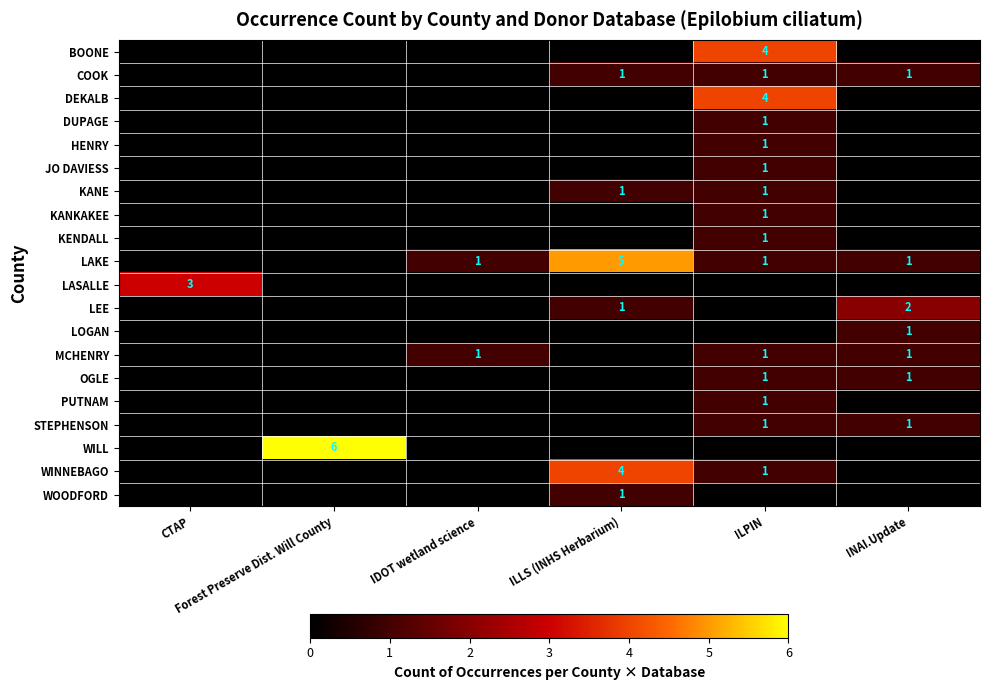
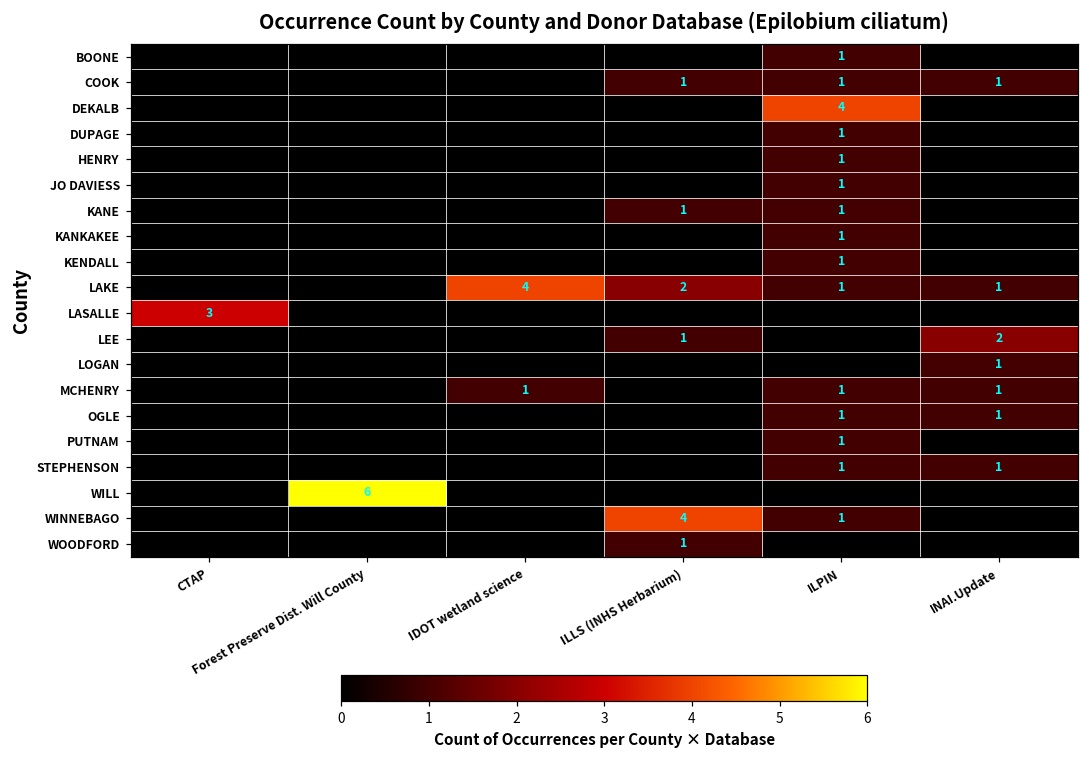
  {
    "BOONE": {
-     "ILPIN": 4
+     "ILPIN": 1
    },
    "COOK": {
      "ILLS (INHS Herbarium)": 1,
      "ILPIN": 1,
      "INAI.Update": 1
    },
    "DEKALB": {
      "ILPIN": 4
    },
    "DUPAGE": {
      "ILPIN": 1
    },
    "HENRY": {
      "ILPIN": 1
    },
    "JO DAVIESS": {
      "ILPIN": 1
    },
    "KANE": {
      "ILLS (INHS Herbarium)": 1,
      "ILPIN": 1
    },
    "KANKAKEE": {
      "ILPIN": 1
    },
    "KENDALL": {
      "ILPIN": 1
    },
    "LAKE": {
-     "IDOT wetland science": 1,
-     "ILLS (INHS Herbarium)": 5,
+     "IDOT wetland science": 4,
+     "ILLS (INHS Herbarium)": 2,
      "ILPIN": 1,
      "INAI.Update": 1
    },
    "LASALLE": {
      "CTAP": 3
    },
    "LEE": {
      "ILLS (INHS Herbarium)": 1,
      "INAI.Update": 2
    },
    "LOGAN": {
      "INAI.Update": 1
    },
    "MCHENRY": {
      "IDOT wetland science": 1,
      "ILPIN": 1,
      "INAI.Update": 1
    },
    "OGLE": {
      "ILPIN": 1,
      "INAI.Update": 1
    },
    "PUTNAM": {
      "ILPIN": 1
    },
    "STEPHENSON": {
      "ILPIN": 1,
      "INAI.Update": 1
    },
    "WILL": {
      "Forest Preserve Dist. Will County": 6
    },
    "WINNEBAGO": {
      "ILLS (INHS Herbarium)": 4,
      "ILPIN": 1
    },
    "WOODFORD": {
      "ILLS (INHS Herbarium)": 1
    }
  }
